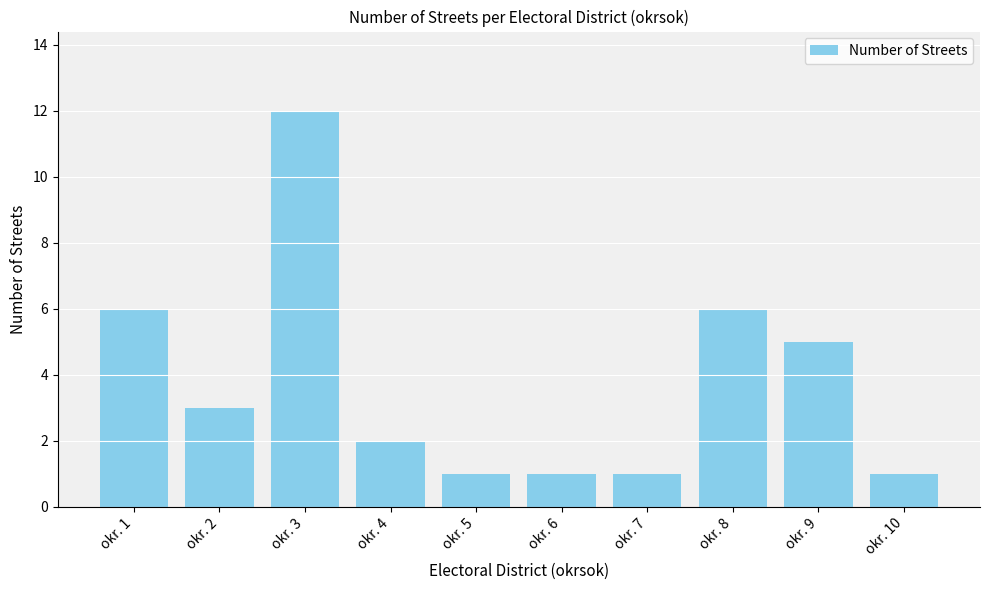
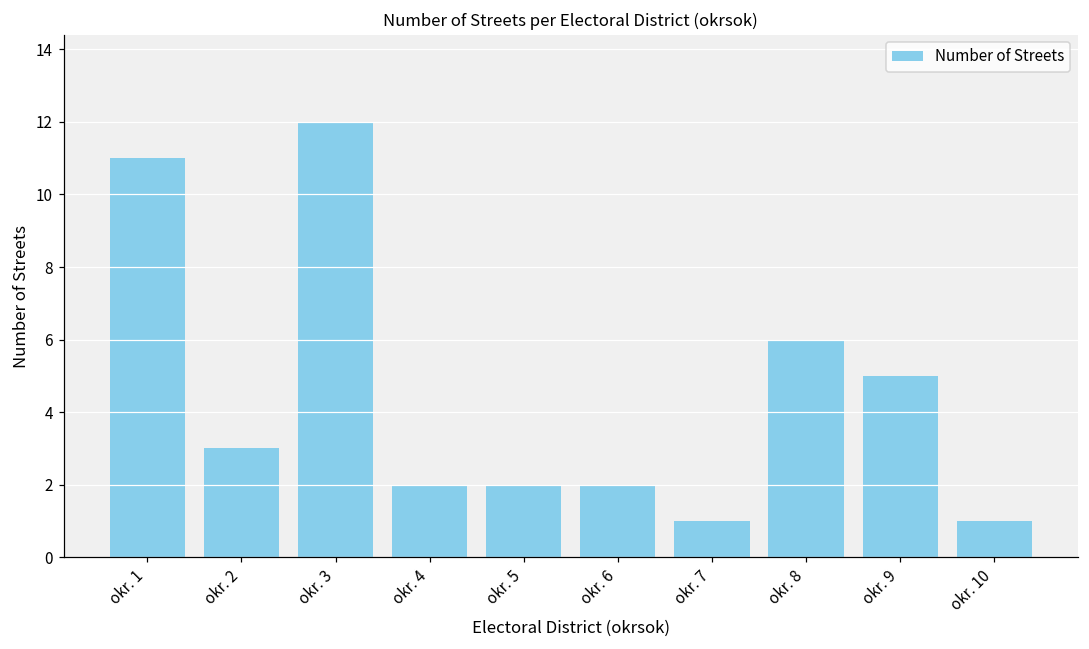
  {
-   "okr. 1": 6,
+   "okr. 1": 11,
    "okr. 2": 3,
    "okr. 3": 12,
    "okr. 4": 2,
-   "okr. 5": 1,
-   "okr. 6": 1,
+   "okr. 5": 2,
+   "okr. 6": 2,
    "okr. 7": 1,
    "okr. 8": 6,
    "okr. 9": 5,
    "okr. 10": 1
  }
